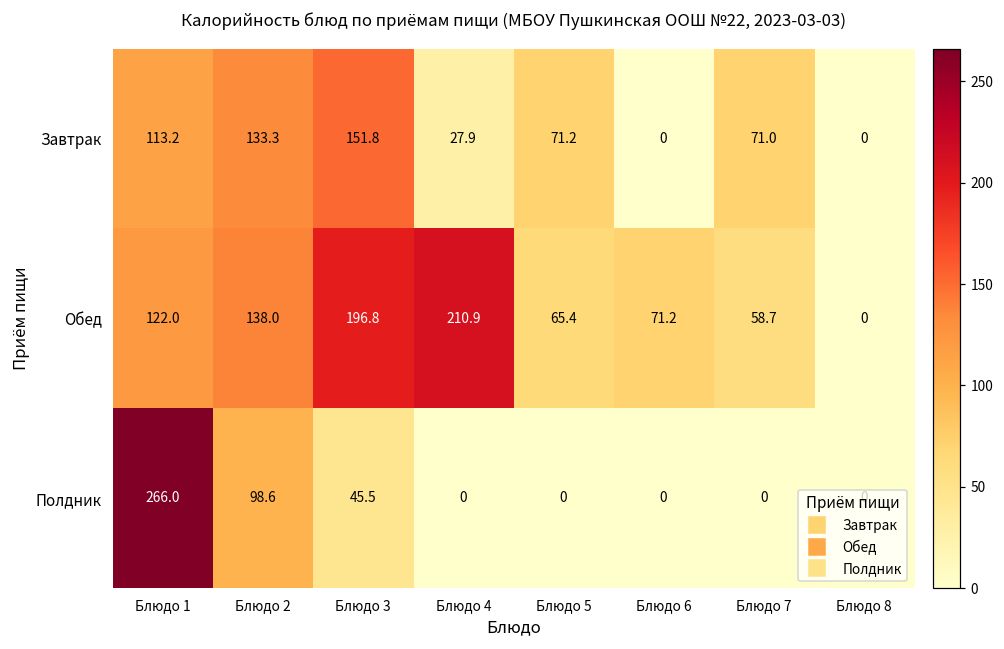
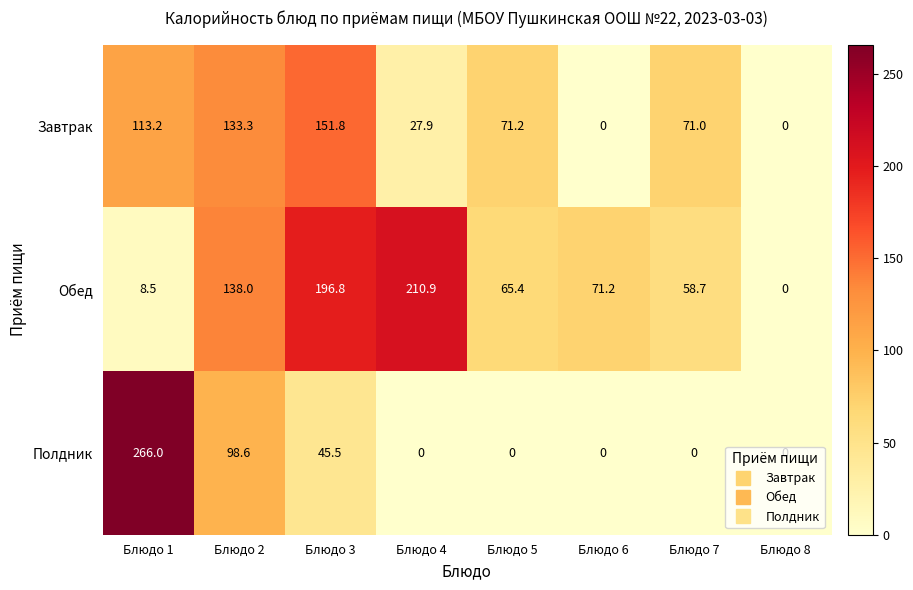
  {
    "Завтрак": {
      "Блюдо 1": 113.2,
      "Блюдо 2": 133.3,
      "Блюдо 3": 151.8,
      "Блюдо 4": 27.9,
      "Блюдо 5": 71.2,
      "Блюдо 6": 0,
      "Блюдо 7": 71.0,
      "Блюдо 8": 0
    },
    "Обед": {
-     "Блюдо 1": 122.0,
+     "Блюдо 1": 8.5,
      "Блюдо 2": 138.0,
      "Блюдо 3": 196.8,
      "Блюдо 4": 210.9,
      "Блюдо 5": 65.4,
      "Блюдо 6": 71.2,
      "Блюдо 7": 58.7,
      "Блюдо 8": 0
    },
    "Полдник": {
      "Блюдо 1": 266.0,
      "Блюдо 2": 98.6,
      "Блюдо 3": 45.5,
      "Блюдо 4": 0,
      "Блюдо 5": 0,
      "Блюдо 6": 0,
      "Блюдо 7": 0
    }
  }
